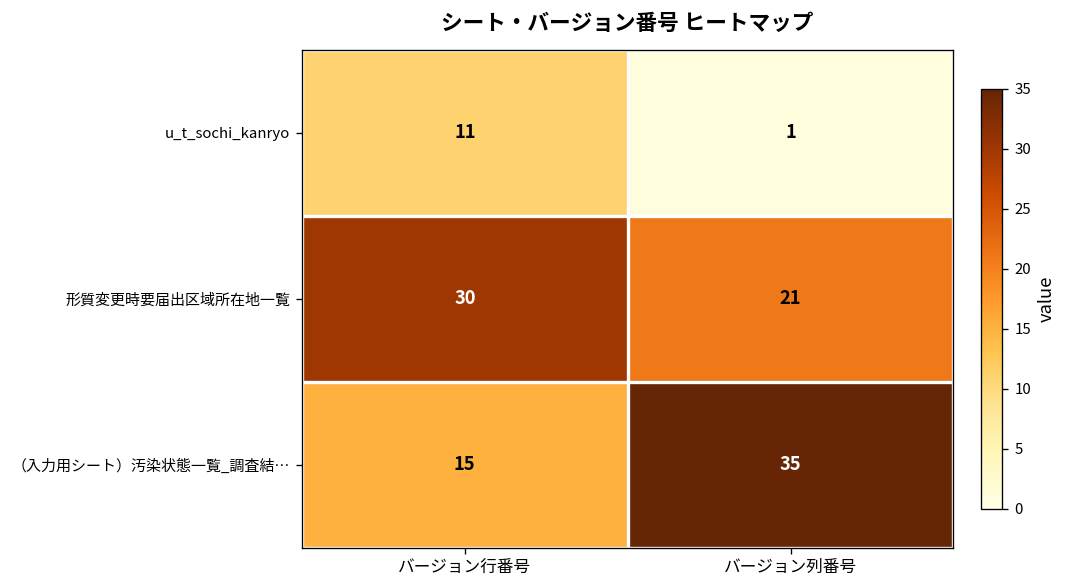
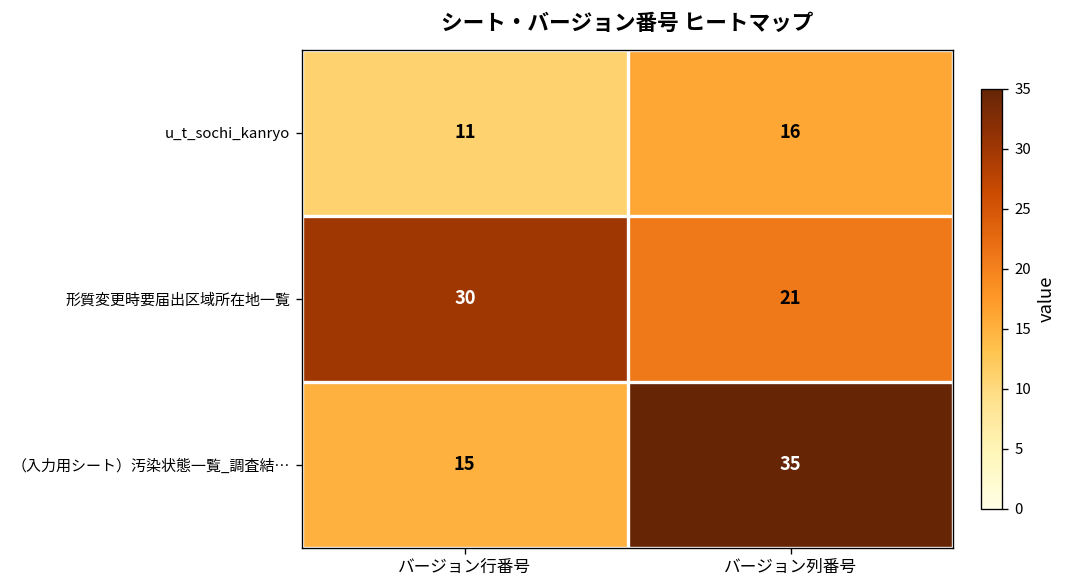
  {
    "u_t_sochi_kanryo": {
      "バージョン行番号": 11,
-     "バージョン列番号": 1
+     "バージョン列番号": 16
    },
    "形質変更時要届出区域所在地一覧": {
      "バージョン行番号": 30,
      "バージョン列番号": 21
    },
    "（入力用シート）汚染状態一覧_調査結…": {
      "バージョン行番号": 15,
      "バージョン列番号": 35
    }
  }
